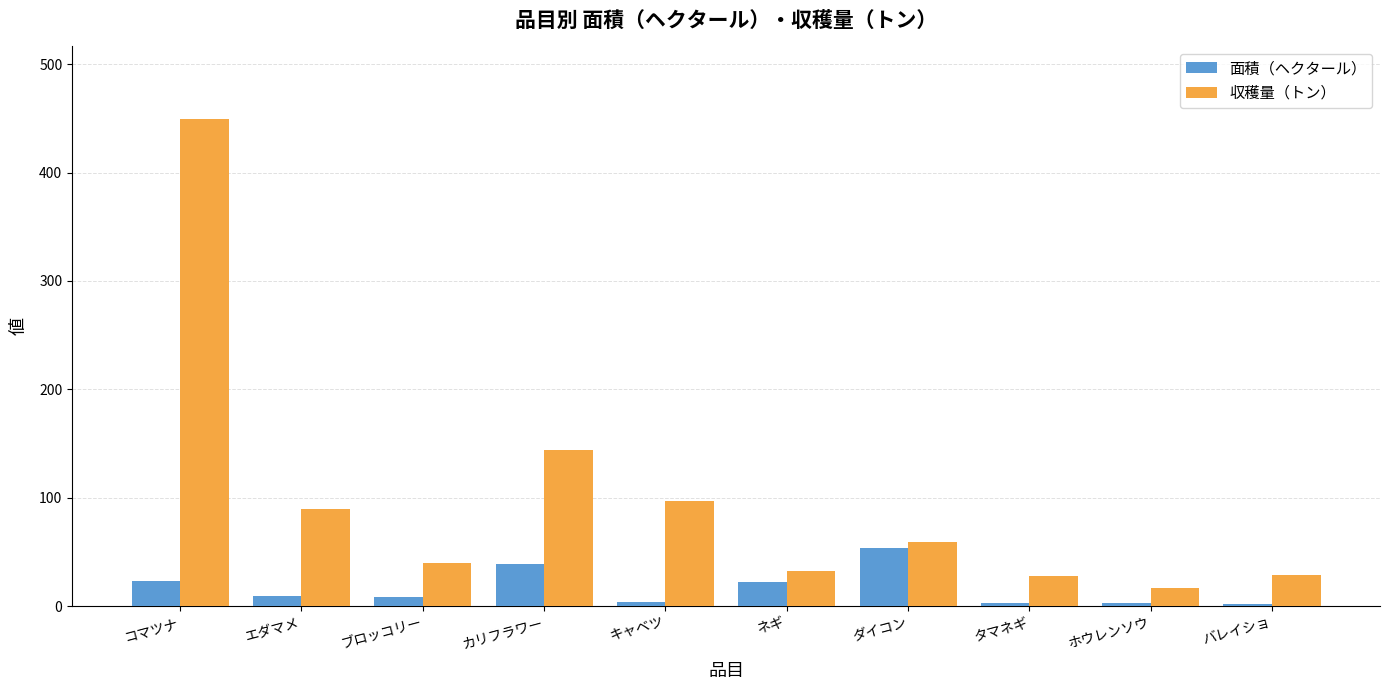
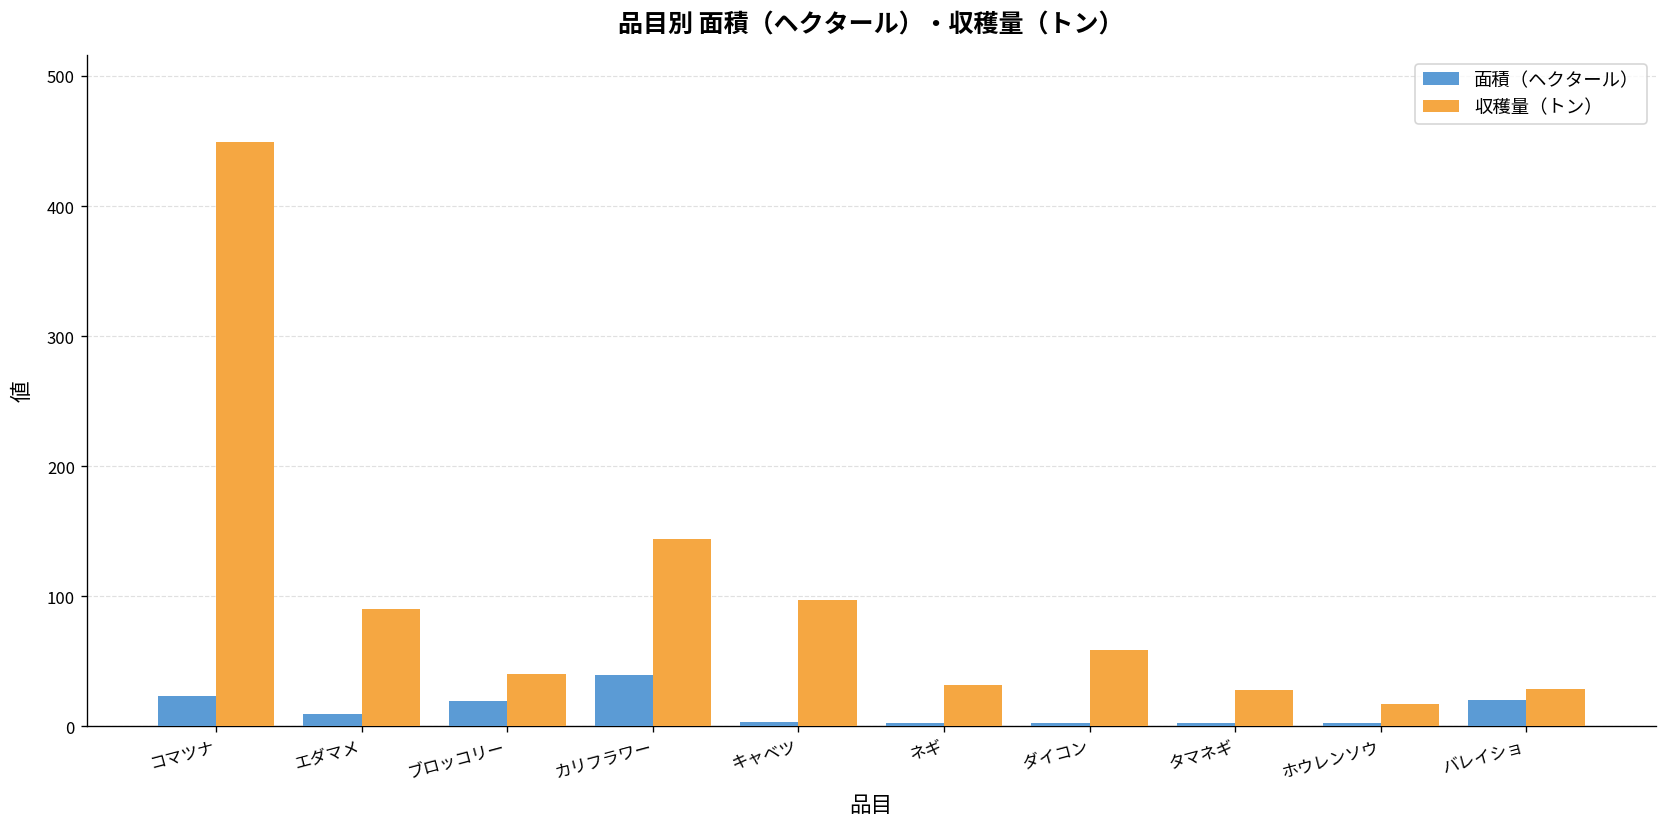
  {
    "面積（ヘクタール）": {
      "コマツナ": 23,
      "エダマメ": 10,
-     "ブロッコリー": 9,
+     "ブロッコリー": 20,
      "カリフラワー": 39,
      "キャベツ": 4,
-     "ネギ": 22,
-     "ダイコン": 54,
+     "ネギ": 3,
+     "ダイコン": 3,
      "タマネギ": 2,
      "ホウレンソウ": 2,
-     "バレイショ": 2
+     "バレイショ": 20
    },
    "収穫量（トン）": {
      "コマツナ": 449,
      "エダマメ": 90,
      "ブロッコリー": 40,
      "カリフラワー": 144,
      "キャベツ": 97,
      "ネギ": 32,
      "ダイコン": 59,
      "タマネギ": 28,
      "ホウレンソウ": 17,
      "バレイショ": 29
    }
  }
